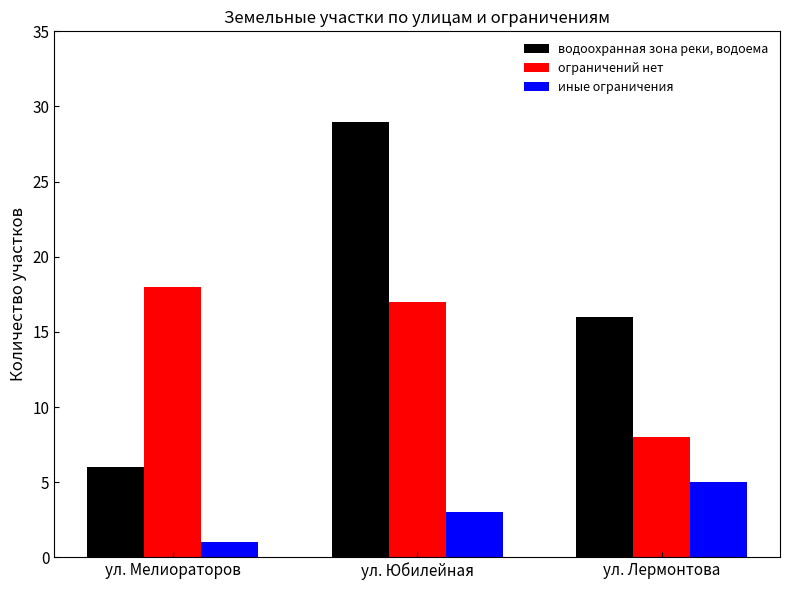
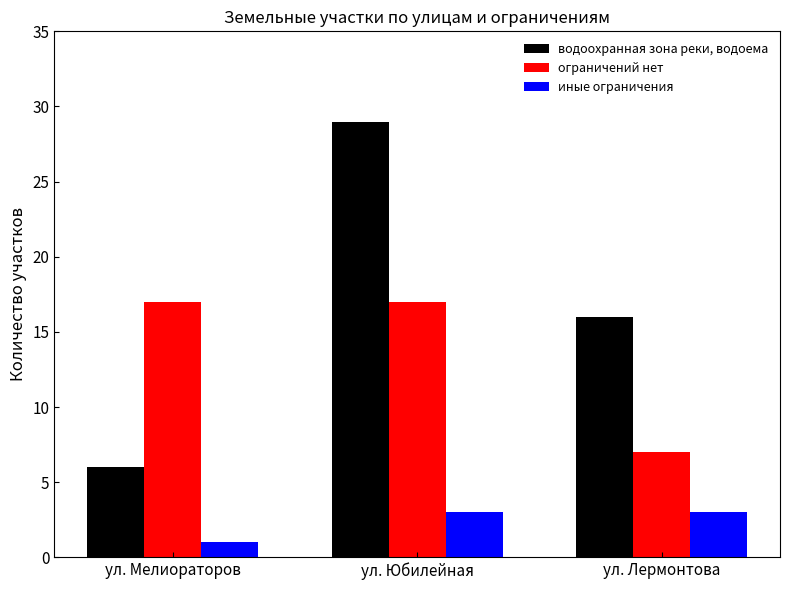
  {
    "водоохранная зона реки, водоема": {
      "ул. Мелиораторов": 6,
      "ул. Юбилейная": 29,
      "ул. Лермонтова": 16
    },
    "ограничений нет": {
-     "ул. Мелиораторов": 18,
+     "ул. Мелиораторов": 17,
      "ул. Юбилейная": 17,
-     "ул. Лермонтова": 8
+     "ул. Лермонтова": 7
    },
    "иные ограничения": {
      "ул. Мелиораторов": 1,
      "ул. Юбилейная": 3,
-     "ул. Лермонтова": 5
+     "ул. Лермонтова": 3
    }
  }
